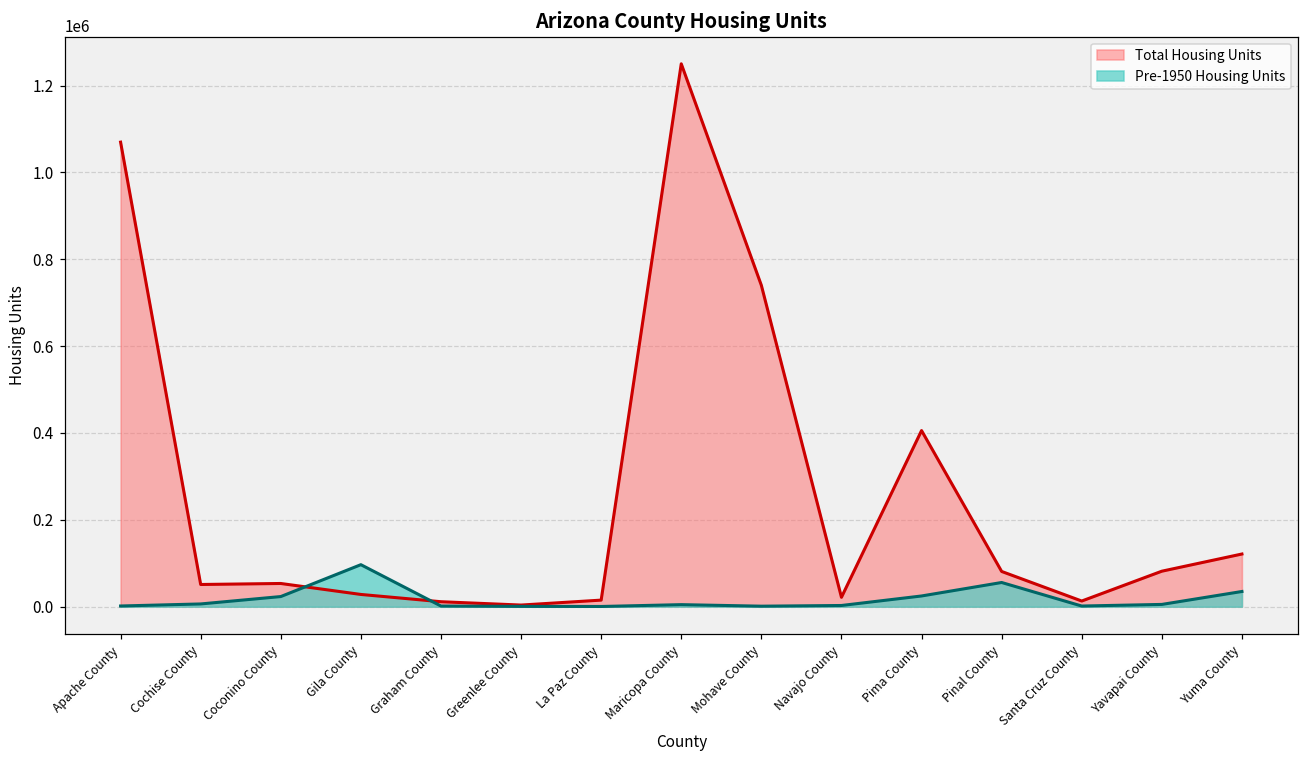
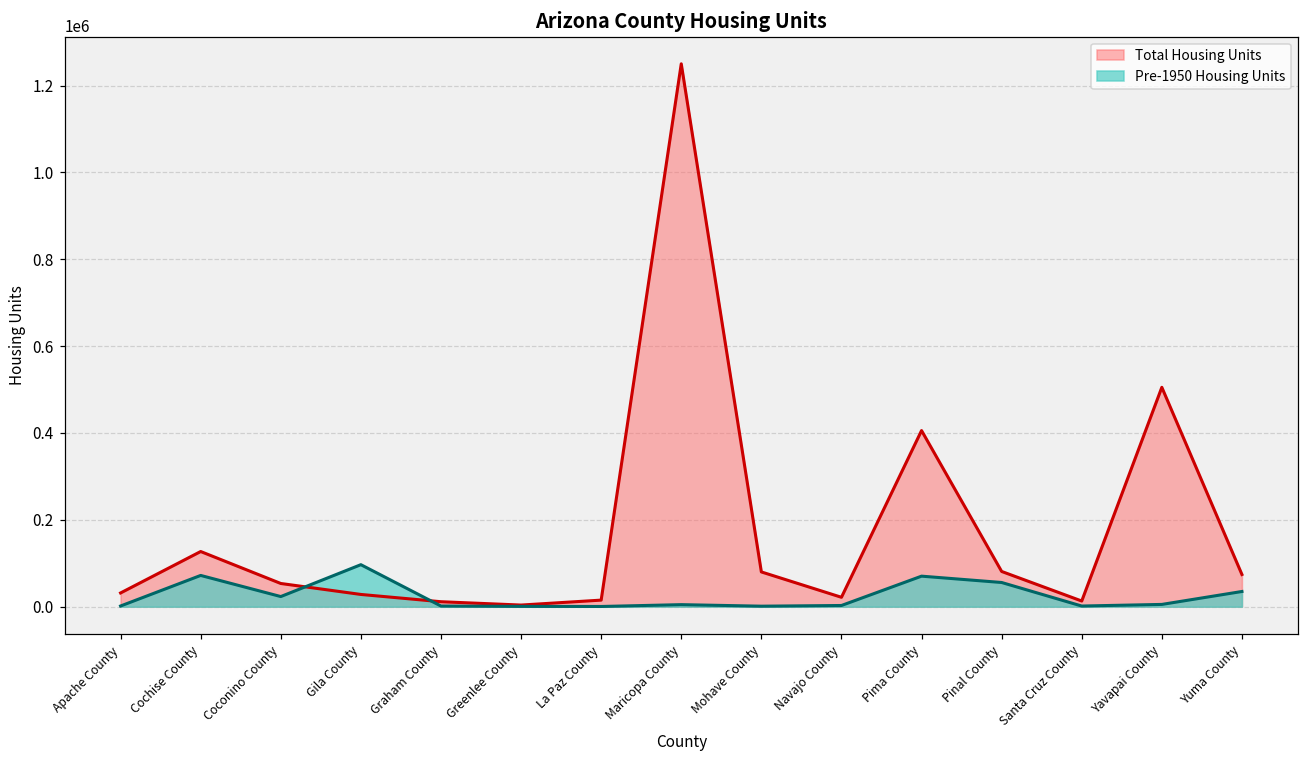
  {
    "Total Housing Units": {
-     "Apache County": 1070000,
-     "Cochise County": 50000,
+     "Apache County": 30000,
+     "Cochise County": 130000,
      "Coconino County": 50000,
      "Gila County": 30000,
      "Graham County": 10000,
      "La Paz County": 20000,
      "Maricopa County": 1250000,
-     "Mohave County": 740000,
+     "Mohave County": 80000,
      "Navajo County": 20000,
      "Pima County": 410000,
      "Pinal County": 80000,
      "Santa Cruz County": 10000,
-     "Yavapai County": 80000,
-     "Yuma County": 120000
+     "Yavapai County": 510000,
+     "Yuma County": 70000
    },
    "Pre-1950 Housing Units": {
      "Apache County": 0,
-     "Cochise County": 10000,
+     "Cochise County": 70000,
      "Coconino County": 20000,
      "Gila County": 100000,
      "Graham County": 0,
      "La Paz County": 0,
      "Maricopa County": 0,
      "Mohave County": 0,
      "Navajo County": 0,
-     "Pima County": 20000,
+     "Pima County": 70000,
      "Pinal County": 60000,
      "Santa Cruz County": 0,
      "Yavapai County": 10000,
      "Yuma County": 40000
    }
  }
